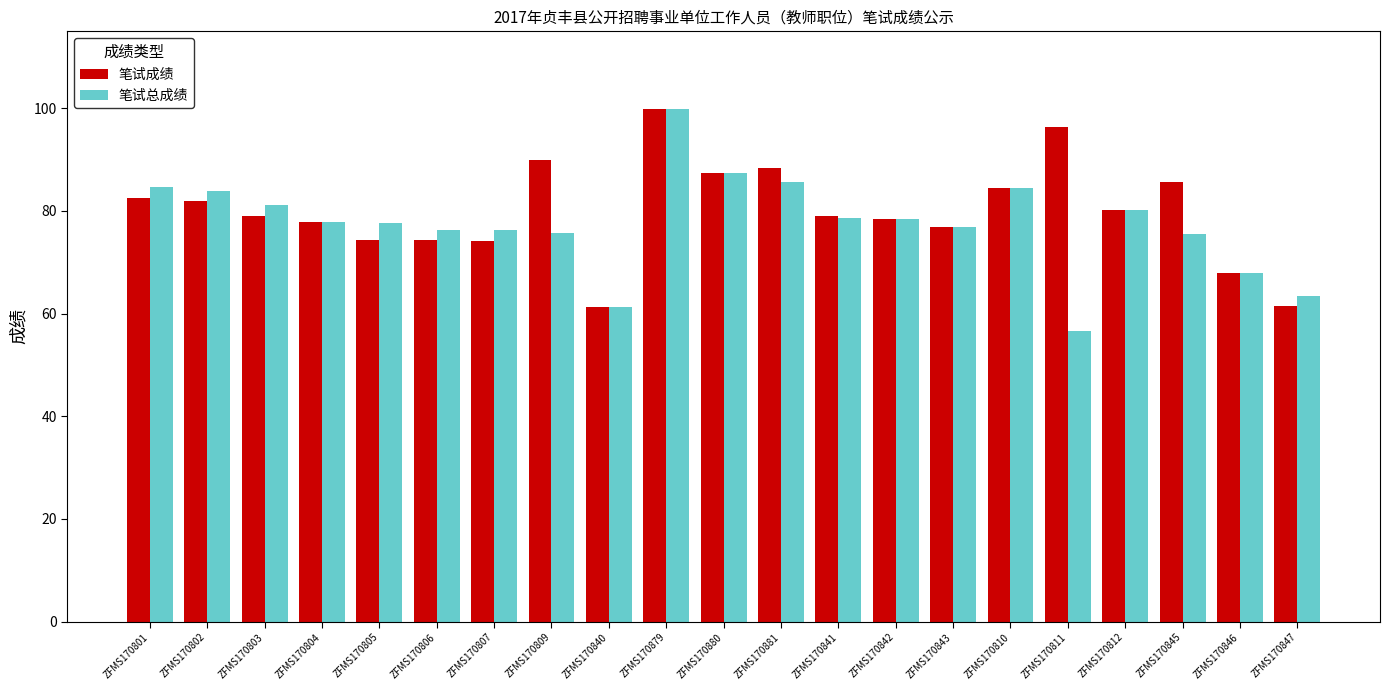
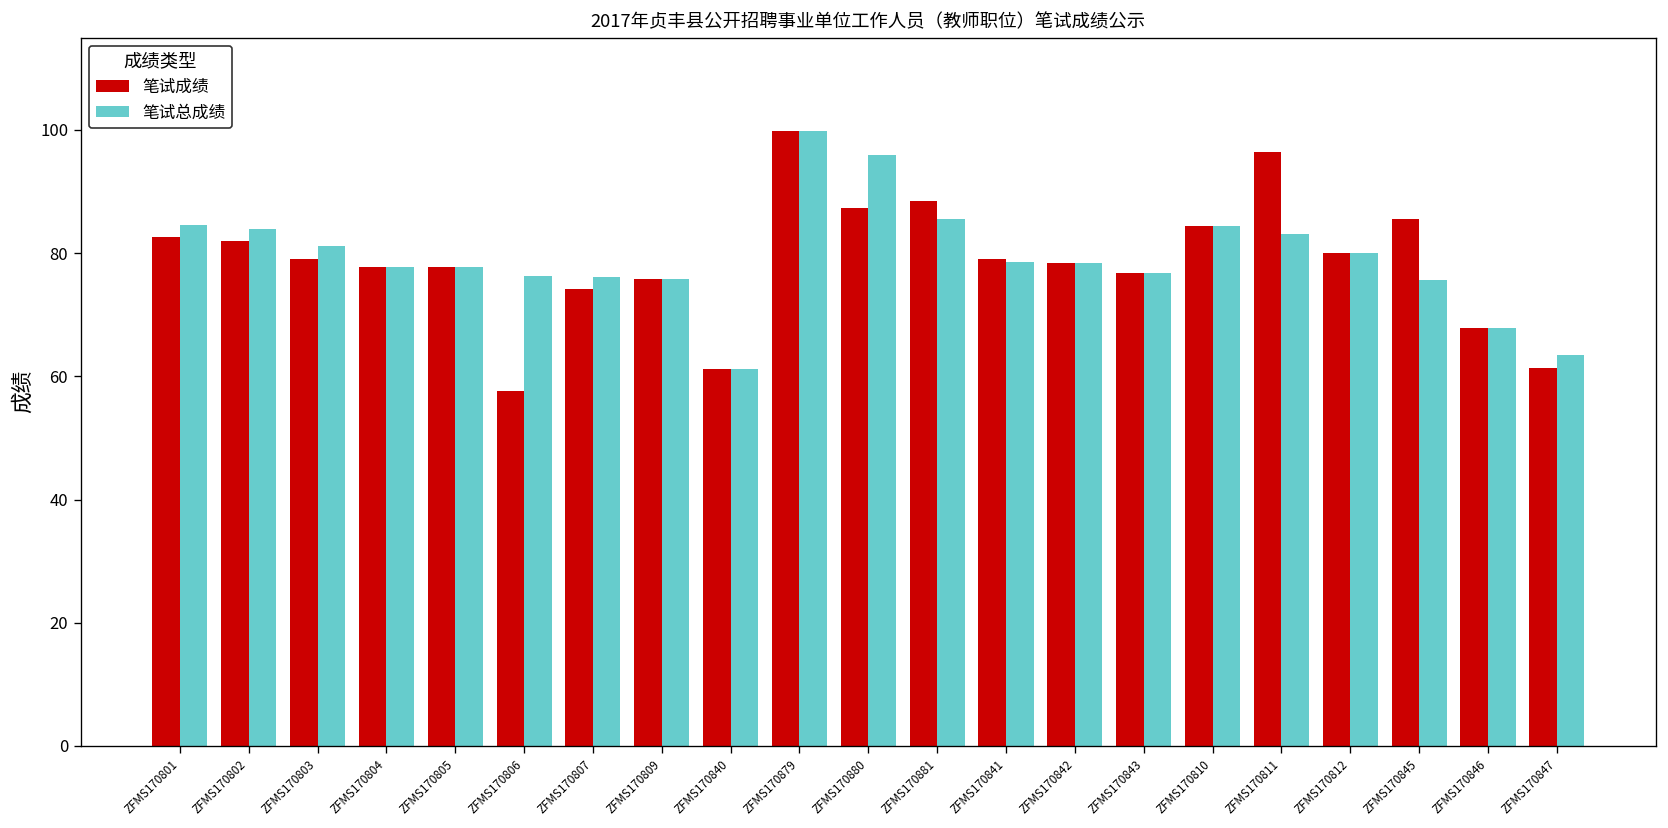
  {
    "笔试成绩": {
      "ZFMS170801": 83,
      "ZFMS170802": 82,
      "ZFMS170803": 79,
      "ZFMS170804": 78,
-     "ZFMS170805": 74,
-     "ZFMS170806": 74,
+     "ZFMS170805": 78,
+     "ZFMS170806": 58,
      "ZFMS170807": 74,
-     "ZFMS170809": 90,
+     "ZFMS170809": 76,
      "ZFMS170840": 61,
      "ZFMS170879": 100,
      "ZFMS170880": 87,
      "ZFMS170881": 88,
      "ZFMS170841": 79,
      "ZFMS170842": 78,
      "ZFMS170843": 77,
      "ZFMS170810": 84,
      "ZFMS170811": 96,
      "ZFMS170812": 80,
      "ZFMS170845": 86,
      "ZFMS170846": 68,
      "ZFMS170847": 61
    },
    "笔试总成绩": {
      "ZFMS170801": 85,
      "ZFMS170802": 84,
      "ZFMS170803": 81,
      "ZFMS170804": 78,
      "ZFMS170805": 78,
      "ZFMS170806": 76,
      "ZFMS170807": 76,
      "ZFMS170809": 76,
      "ZFMS170840": 61,
      "ZFMS170879": 100,
-     "ZFMS170880": 87,
+     "ZFMS170880": 96,
      "ZFMS170881": 86,
      "ZFMS170841": 79,
      "ZFMS170842": 78,
      "ZFMS170843": 77,
      "ZFMS170810": 84,
-     "ZFMS170811": 57,
+     "ZFMS170811": 83,
      "ZFMS170812": 80,
      "ZFMS170845": 76,
      "ZFMS170846": 68,
      "ZFMS170847": 63
    }
  }
